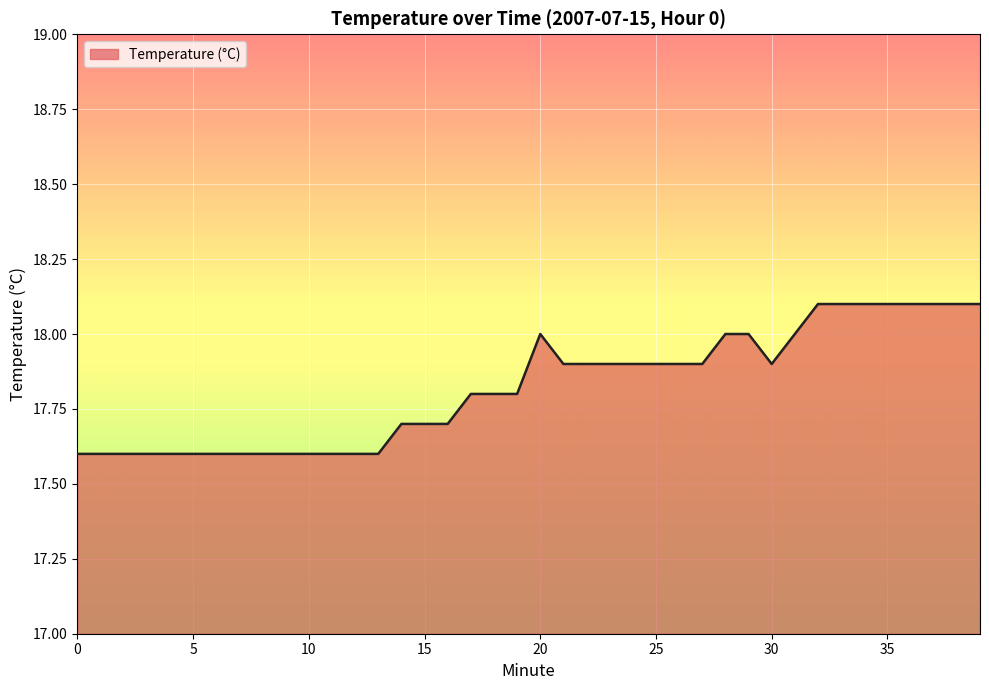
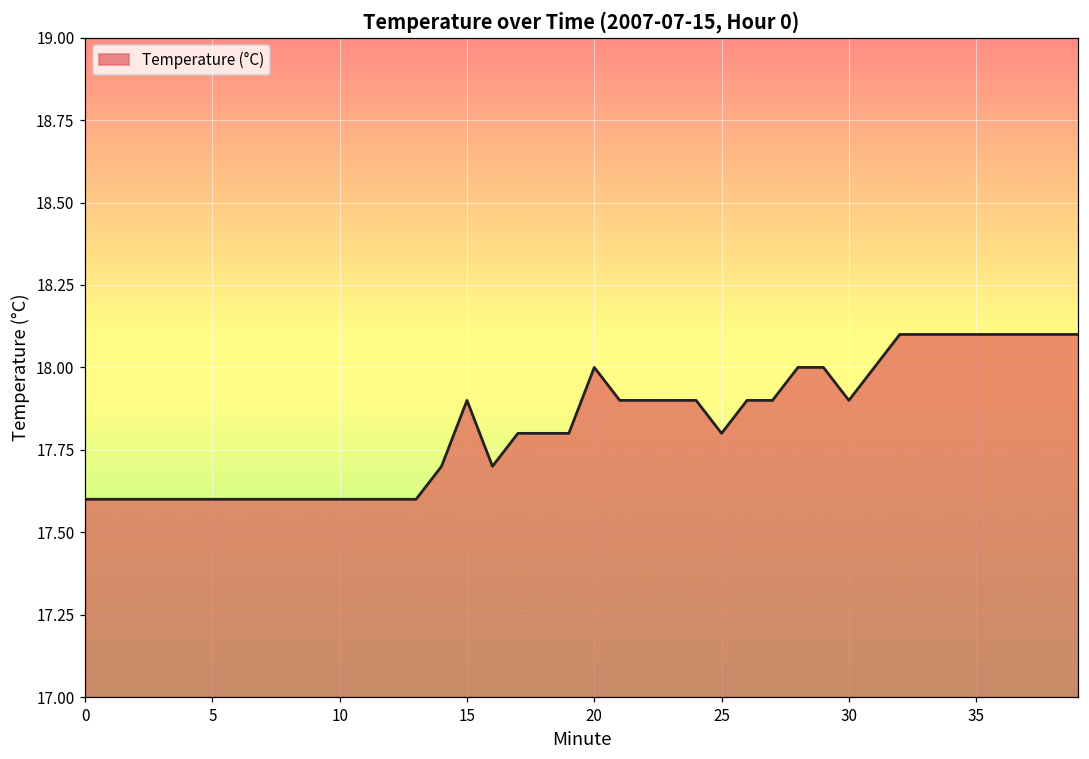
  {
    "0": 17.6,
    "5": 17.6,
    "10": 17.6,
-   "15": 17.7,
+   "15": 17.9,
    "20": 18.0,
-   "25": 17.9,
+   "25": 17.8,
    "30": 17.9,
    "35": 18.1
  }
